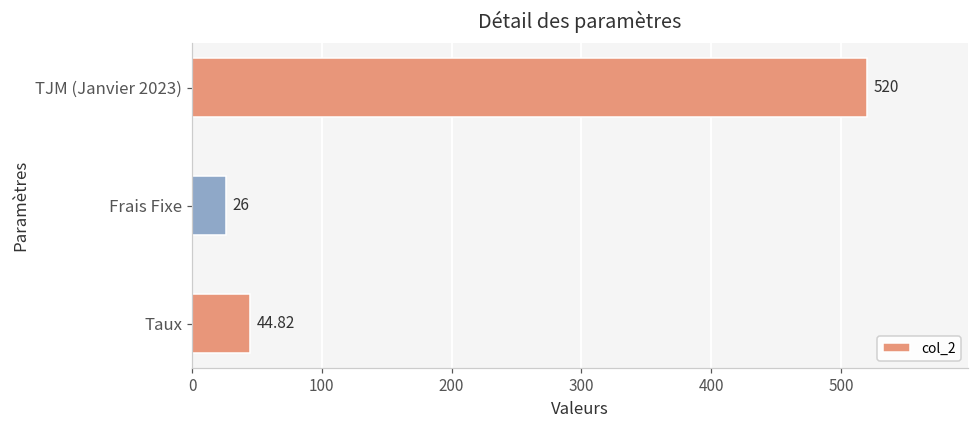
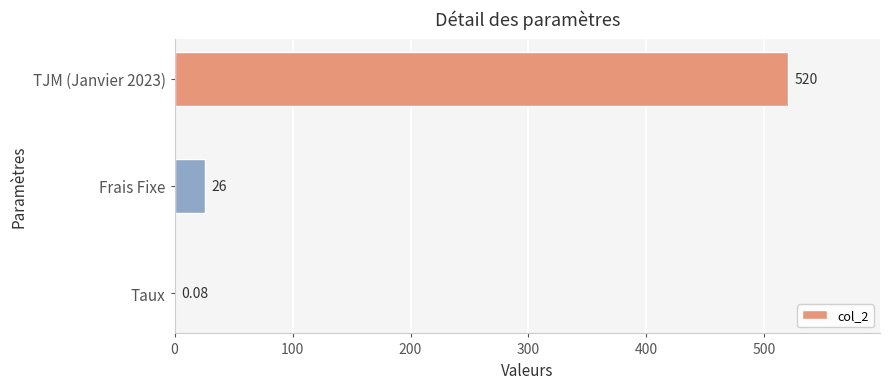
  {
    "TJM (Janvier 2023)": 520,
    "Frais Fixe": 26,
-   "Taux": 44.82
+   "Taux": 0.08
  }
